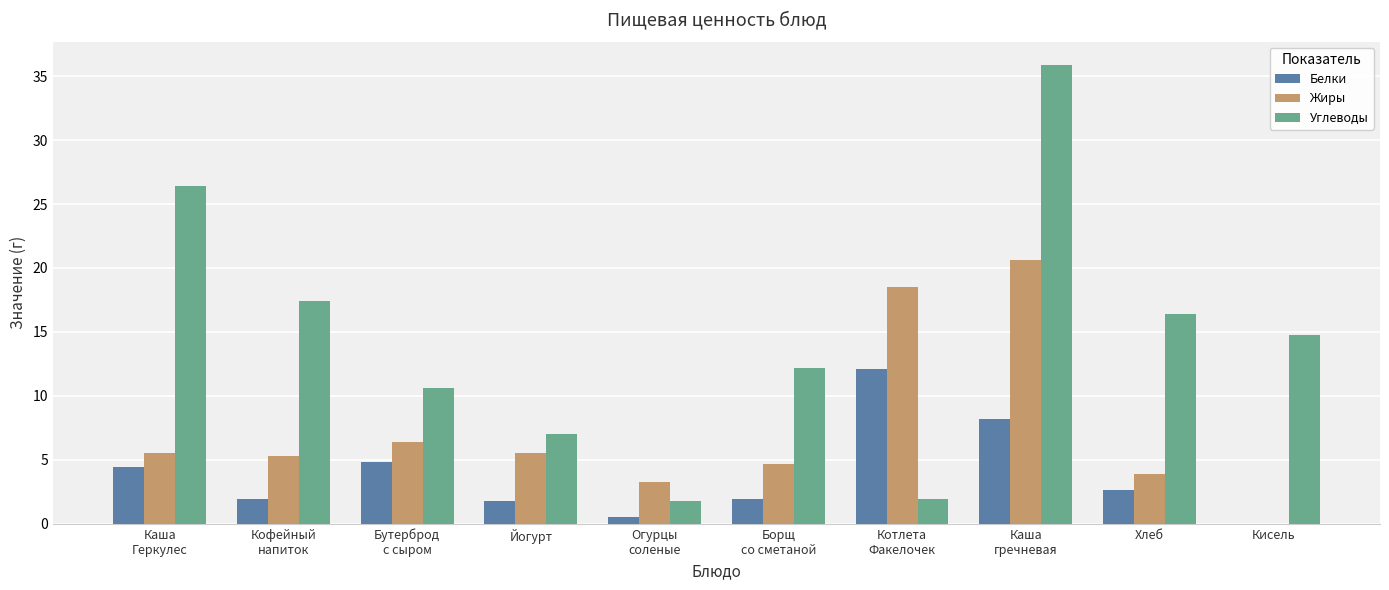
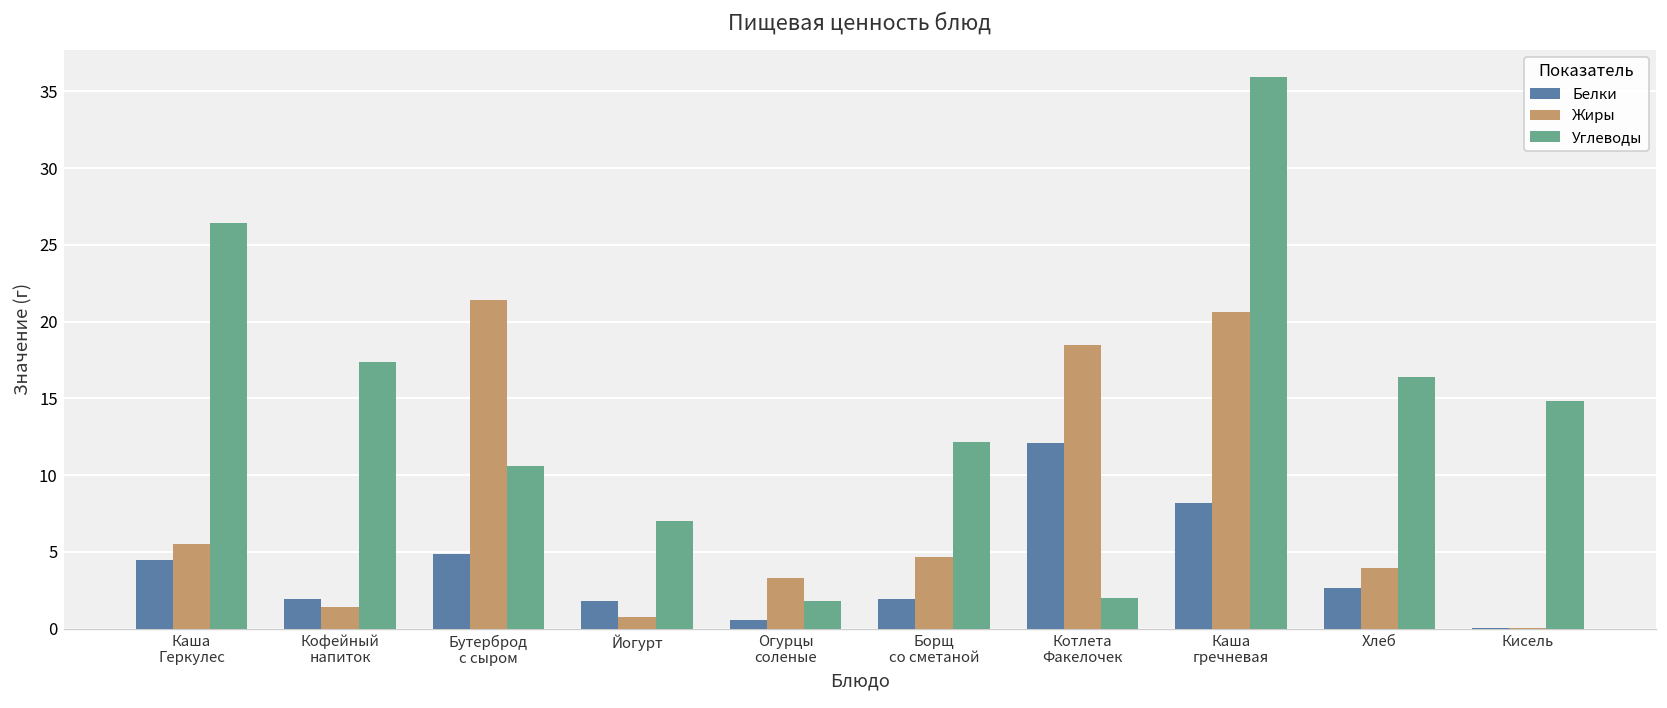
  {
    "Жиры": {
      "Каша Геркулес": 5.5,
-     "Кофейный напиток": 5.3,
-     "Бутерброд с сыром": 6.4,
-     "Йогурт": 5.6,
+     "Кофейный напиток": 1.4,
+     "Бутерброд с сыром": 21.4,
+     "Йогурт": 0.8,
      "Огурцы соленые": 3.3,
      "Борщ со сметаной": 4.7,
      "Котлета Факелочек": 18.5,
      "Каша гречневая": 20.6,
      "Хлеб": 3.9
    }
  }
